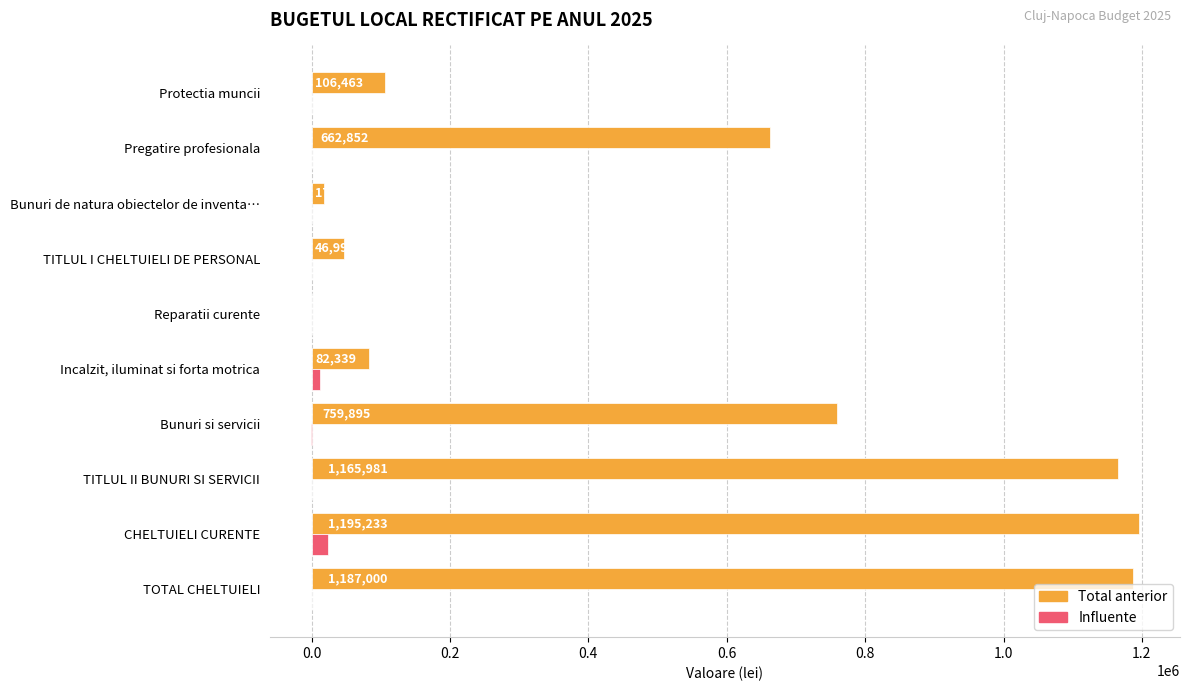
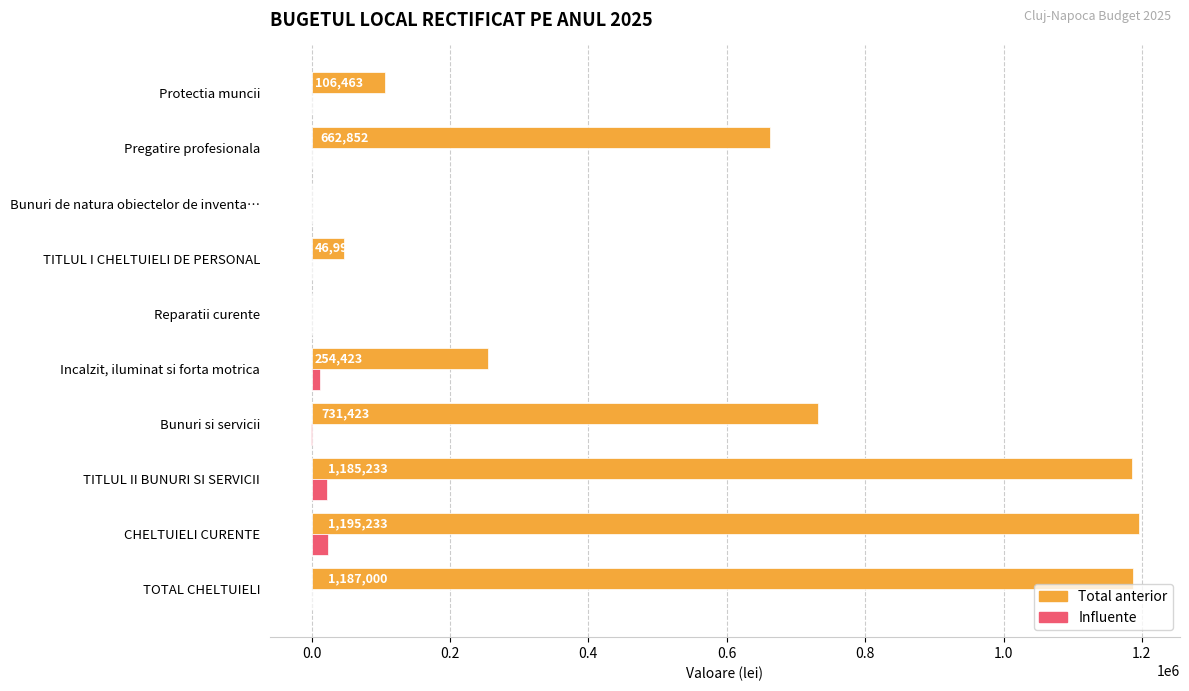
  {
    "Total anterior": {
      "Protectia muncii": "106,463",
      "Pregatire profesionala": "662,852",
-     "Bunuri de natura obiectelor de inventa…": "20000",
+     "Bunuri de natura obiectelor de inventa…": "0",
      "TITLUL I CHELTUIELI DE PERSONAL": "46,996",
-     "Incalzit, iluminat si forta motrica": "82,339",
-     "Bunuri si servicii": "759,895",
-     "TITLUL II BUNURI SI SERVICII": "1,165,981",
+     "Incalzit, iluminat si forta motrica": "254,423",
+     "Bunuri si servicii": "731,423",
+     "TITLUL II BUNURI SI SERVICII": "1,185,233",
      "CHELTUIELI CURENTE": "1,195,233",
      "TOTAL CHELTUIELI": "1,187,000"
    },
    "Influente": {
      "Pregatire profesionala": "0",
      "TITLUL I CHELTUIELI DE PERSONAL": "0",
      "Reparatii curente": "0",
      "Incalzit, iluminat si forta motrica": "10000",
-     "TITLUL II BUNURI SI SERVICII": "0",
+     "TITLUL II BUNURI SI SERVICII": "20000",
      "CHELTUIELI CURENTE": "20000",
      "TOTAL CHELTUIELI": "0"
    }
  }
